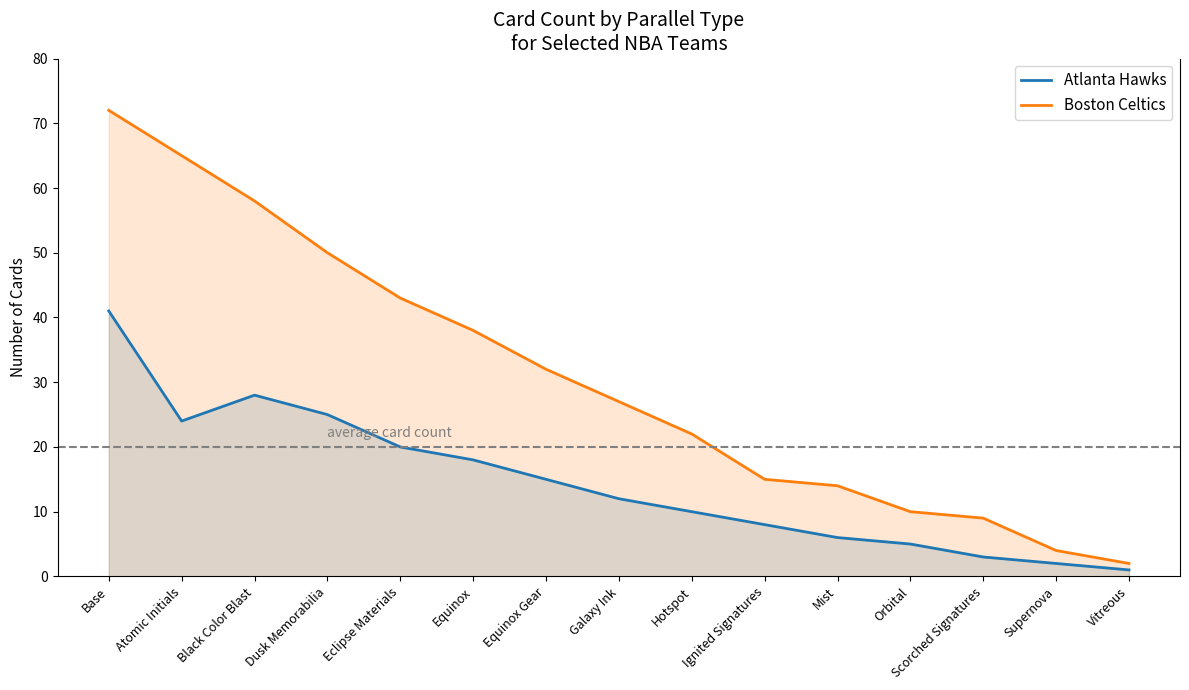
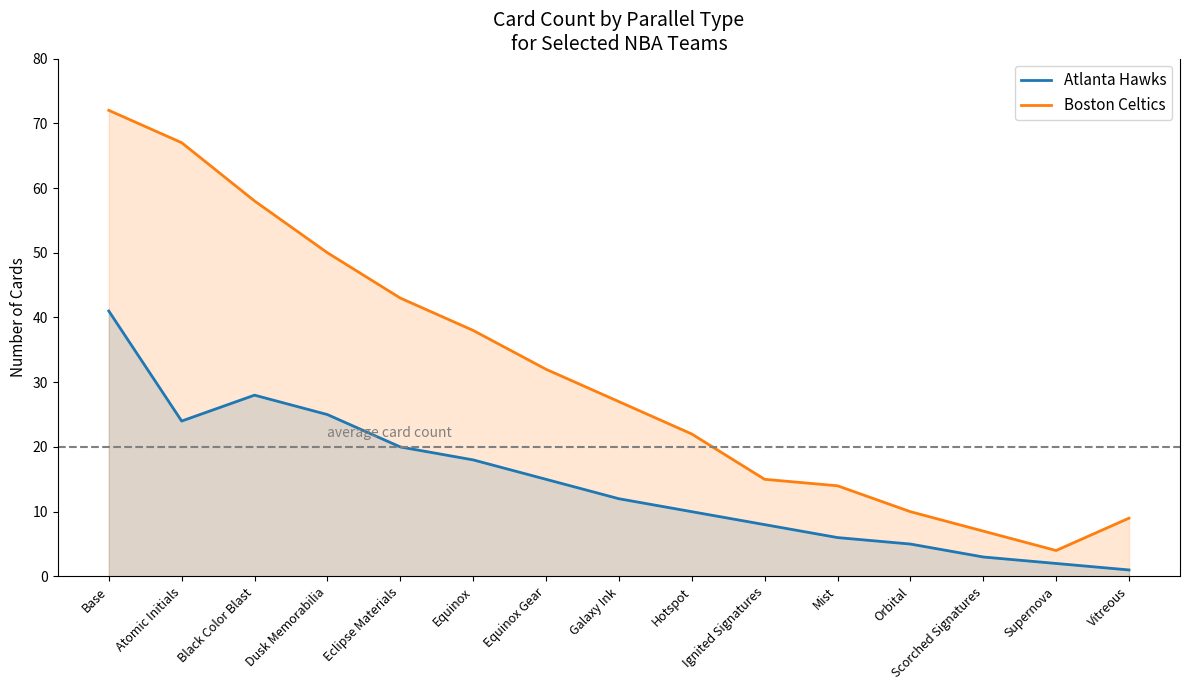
  {
    "Atlanta Hawks": {
      "Base": 41,
      "Atomic Initials": 24,
      "Black Color Blast": 28,
      "Dusk Memorabilia": 25,
      "Eclipse Materials": 20,
      "Equinox": 18,
      "Equinox Gear": 15,
      "Galaxy Ink": 12,
      "Hotspot": 10,
      "Ignited Signatures": 8,
      "Mist": 6,
      "Orbital": 5,
      "Scorched Signatures": 3,
      "Supernova": 2,
      "Vitreous": 1
    },
    "Boston Celtics": {
      "Base": 72,
-     "Atomic Initials": 65,
+     "Atomic Initials": 67,
      "Black Color Blast": 58,
      "Dusk Memorabilia": 50,
      "Eclipse Materials": 43,
      "Equinox": 38,
      "Equinox Gear": 32,
      "Galaxy Ink": 27,
      "Hotspot": 22,
      "Ignited Signatures": 15,
      "Mist": 14,
      "Orbital": 10,
-     "Scorched Signatures": 9,
+     "Scorched Signatures": 7,
      "Supernova": 4,
-     "Vitreous": 2
+     "Vitreous": 9
    }
  }
